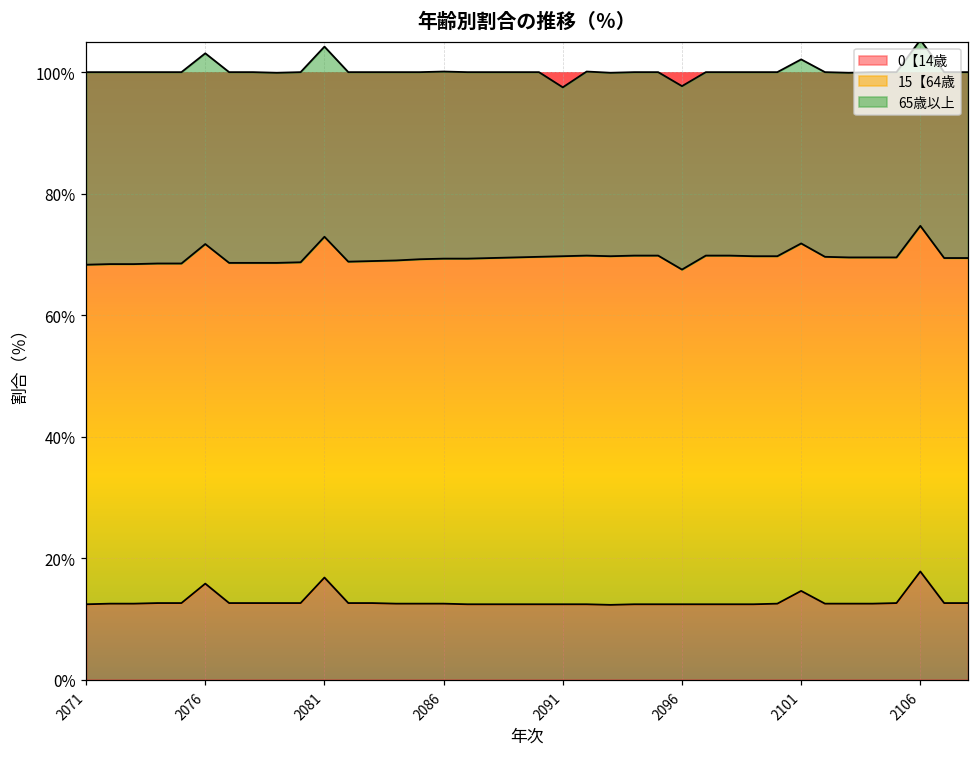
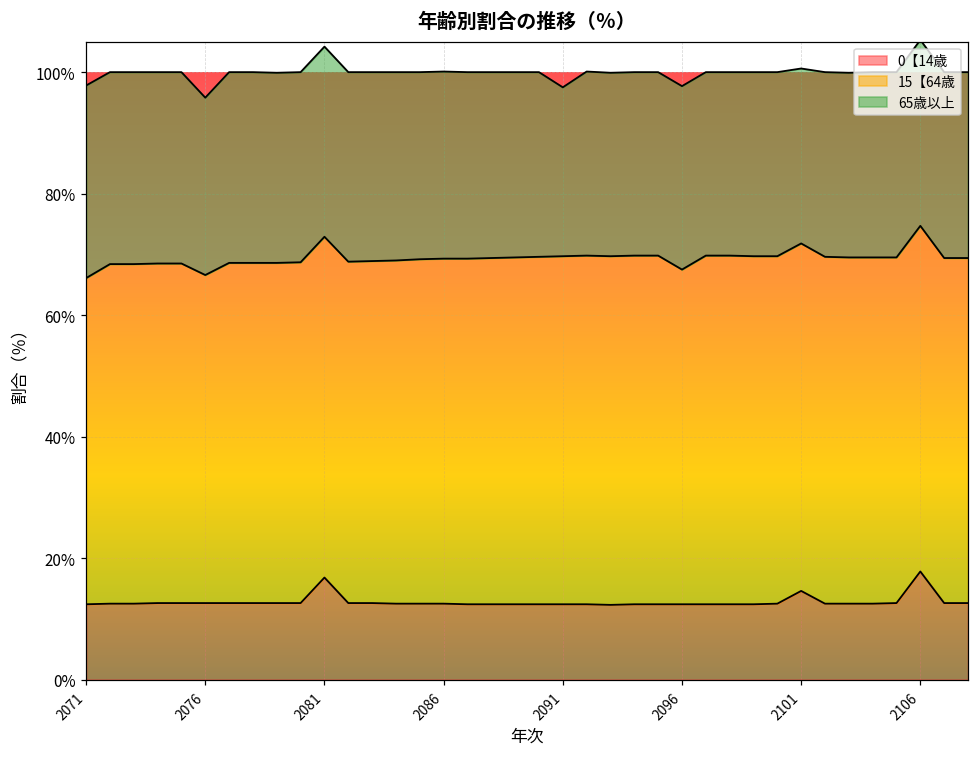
  {
    "0【14歳": {
      "2071": "12%",
-     "2076": "16%",
+     "2076": "13%",
      "2081": "17%",
      "2086": "13%",
      "2091": "12%",
      "2096": "12%",
      "2101": "15%",
      "2106": "18%"
    },
    "15【64歳": {
-     "2071": "56%",
-     "2076": "56%",
+     "2071": "54%",
+     "2076": "54%",
      "2081": "56%",
      "2086": "57%",
      "2091": "57%",
      "2096": "55%",
      "2101": "57%",
      "2106": "57%"
    },
    "65歳以上": {
      "2071": "32%",
-     "2076": "31%",
+     "2076": "29%",
      "2081": "31%",
      "2086": "31%",
      "2091": "28%",
      "2096": "30%",
-     "2101": "30%",
+     "2101": "29%",
      "2106": "31%"
    }
  }
